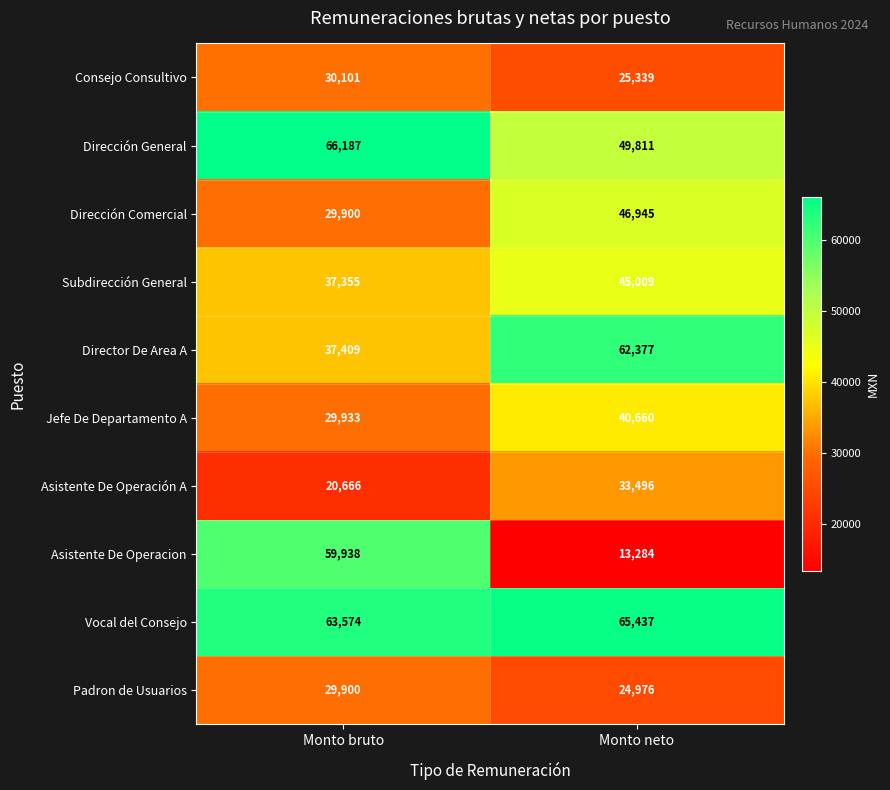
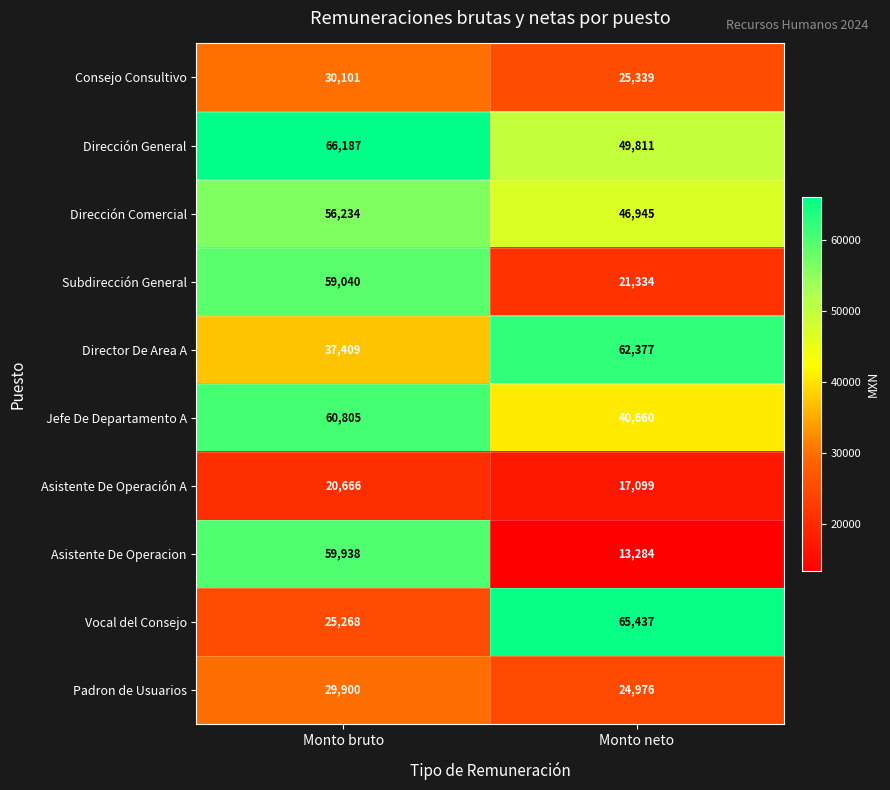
  {
    "Consejo Consultivo": {
      "Monto bruto": "30,101",
      "Monto neto": "25,339"
    },
    "Dirección General": {
      "Monto bruto": "66,187",
      "Monto neto": "49,811"
    },
    "Dirección Comercial": {
-     "Monto bruto": "29,900",
+     "Monto bruto": "56,234",
      "Monto neto": "46,945"
    },
    "Subdirección General": {
-     "Monto bruto": "37,355",
-     "Monto neto": "45,009"
+     "Monto bruto": "59,040",
+     "Monto neto": "21,334"
    },
    "Director De Area A": {
      "Monto bruto": "37,409",
      "Monto neto": "62,377"
    },
    "Jefe De Departamento A": {
-     "Monto bruto": "29,933",
+     "Monto bruto": "60,805",
      "Monto neto": "40,660"
    },
    "Asistente De Operación A": {
      "Monto bruto": "20,666",
-     "Monto neto": "33,496"
+     "Monto neto": "17,099"
    },
    "Asistente De Operacion": {
      "Monto bruto": "59,938",
      "Monto neto": "13,284"
    },
    "Vocal del Consejo": {
-     "Monto bruto": "63,574",
+     "Monto bruto": "25,268",
      "Monto neto": "65,437"
    },
    "Padron de Usuarios": {
      "Monto bruto": "29,900",
      "Monto neto": "24,976"
    }
  }
